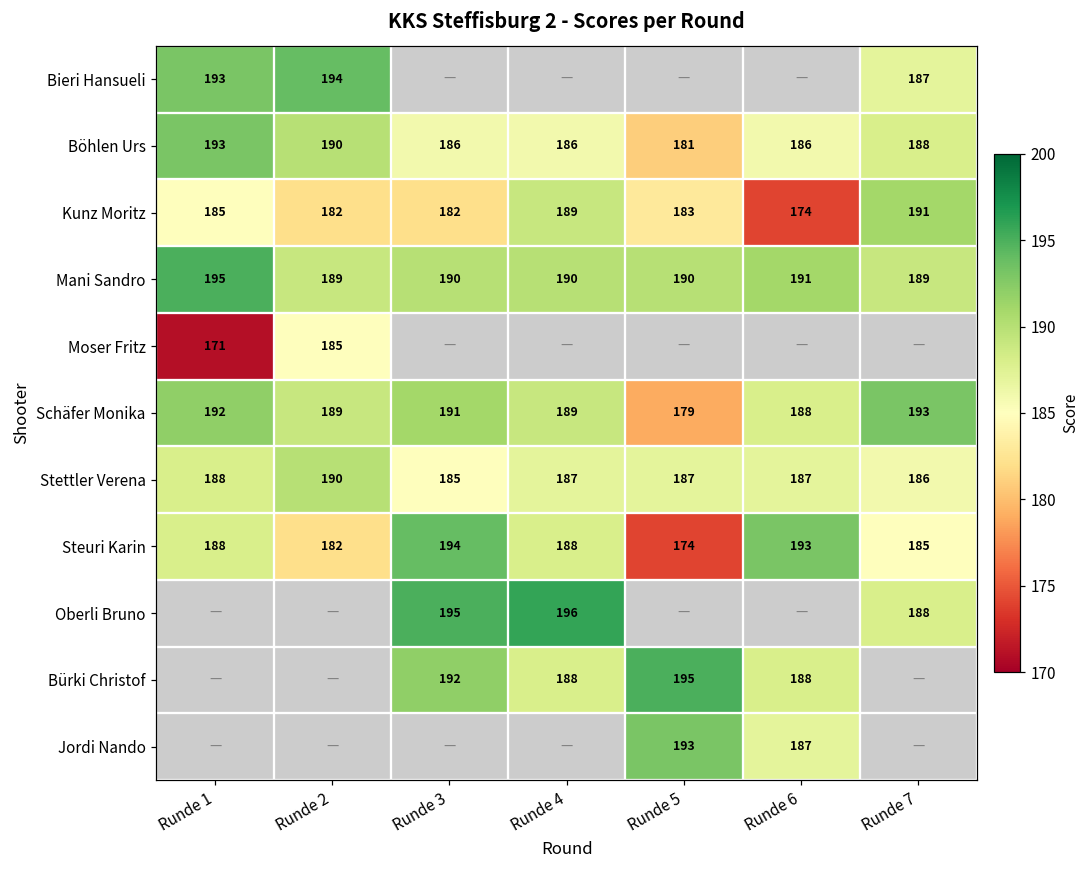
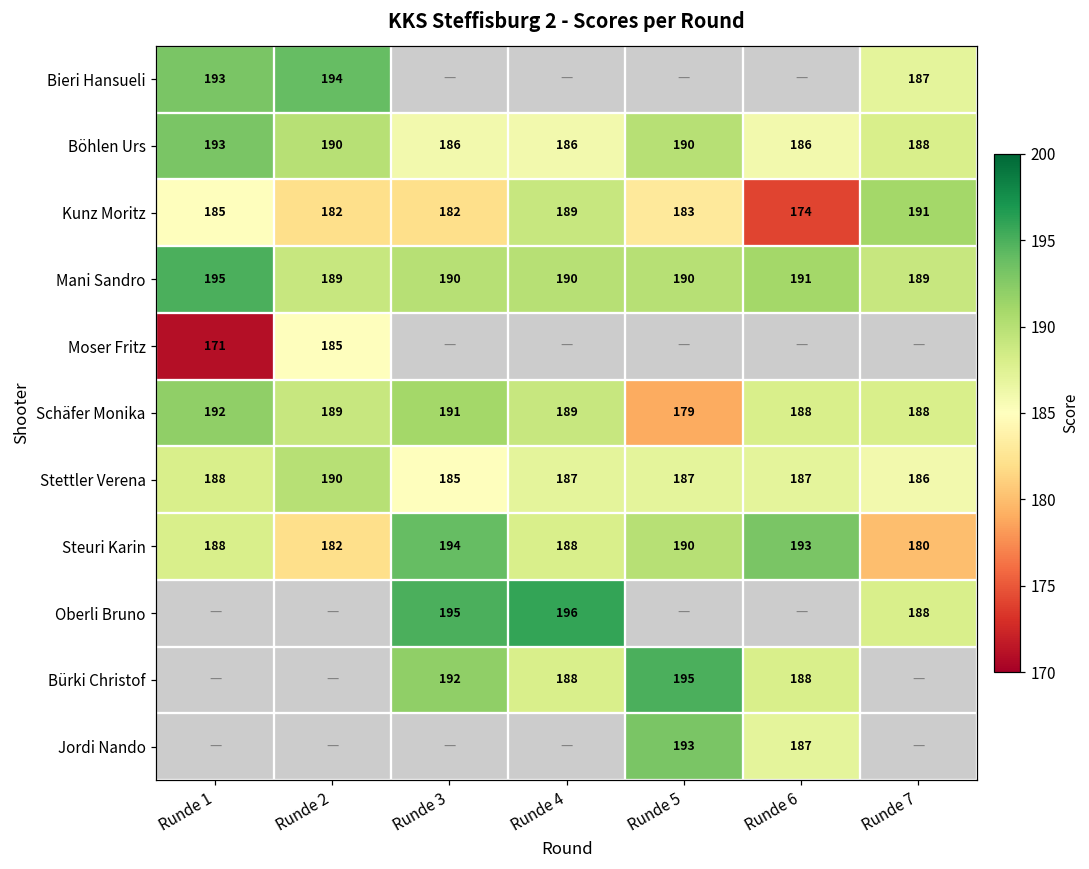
  {
    "Bieri Hansueli": {
      "Runde 1": 193,
      "Runde 2": 194,
      "Runde 7": 187
    },
    "Böhlen Urs": {
      "Runde 1": 193,
      "Runde 2": 190,
      "Runde 3": 186,
      "Runde 4": 186,
-     "Runde 5": 181,
+     "Runde 5": 190,
      "Runde 6": 186,
      "Runde 7": 188
    },
    "Kunz Moritz": {
      "Runde 1": 185,
      "Runde 2": 182,
      "Runde 3": 182,
      "Runde 4": 189,
      "Runde 5": 183,
      "Runde 6": 174,
      "Runde 7": 191
    },
    "Mani Sandro": {
      "Runde 1": 195,
      "Runde 2": 189,
      "Runde 3": 190,
      "Runde 4": 190,
      "Runde 5": 190,
      "Runde 6": 191,
      "Runde 7": 189
    },
    "Moser Fritz": {
      "Runde 1": 171,
      "Runde 2": 185
    },
    "Schäfer Monika": {
      "Runde 1": 192,
      "Runde 2": 189,
      "Runde 3": 191,
      "Runde 4": 189,
      "Runde 5": 179,
      "Runde 6": 188,
-     "Runde 7": 193
+     "Runde 7": 188
    },
    "Stettler Verena": {
      "Runde 1": 188,
      "Runde 2": 190,
      "Runde 3": 185,
      "Runde 4": 187,
      "Runde 5": 187,
      "Runde 6": 187,
      "Runde 7": 186
    },
    "Steuri Karin": {
      "Runde 1": 188,
      "Runde 2": 182,
      "Runde 3": 194,
      "Runde 4": 188,
-     "Runde 5": 174,
+     "Runde 5": 190,
      "Runde 6": 193,
-     "Runde 7": 185
+     "Runde 7": 180
    },
    "Oberli Bruno": {
      "Runde 3": 195,
      "Runde 4": 196,
      "Runde 7": 188
    },
    "Bürki Christof": {
      "Runde 3": 192,
      "Runde 4": 188,
      "Runde 5": 195,
      "Runde 6": 188
    },
    "Jordi Nando": {
      "Runde 5": 193,
      "Runde 6": 187
    }
  }
